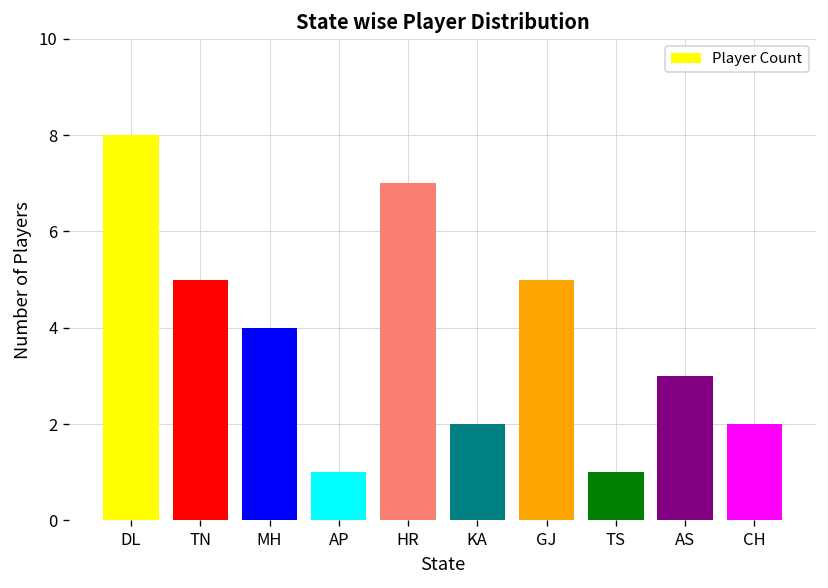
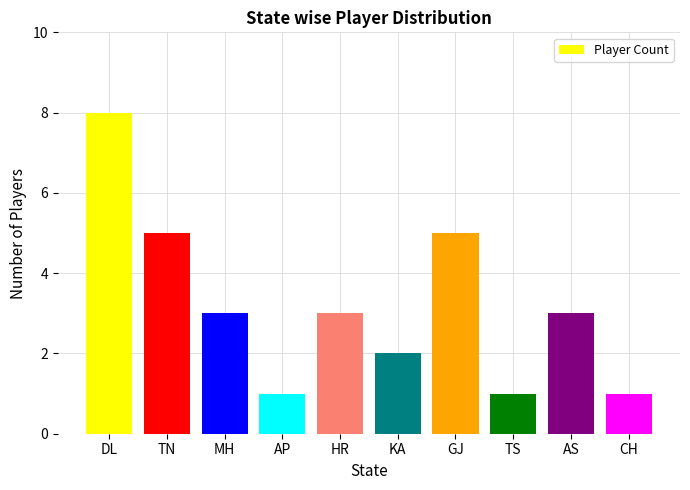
  {
    "DL": 8,
    "TN": 5,
-   "MH": 4,
+   "MH": 3,
    "AP": 1,
-   "HR": 7,
+   "HR": 3,
    "KA": 2,
    "GJ": 5,
    "TS": 1,
    "AS": 3,
-   "CH": 2
+   "CH": 1
  }
